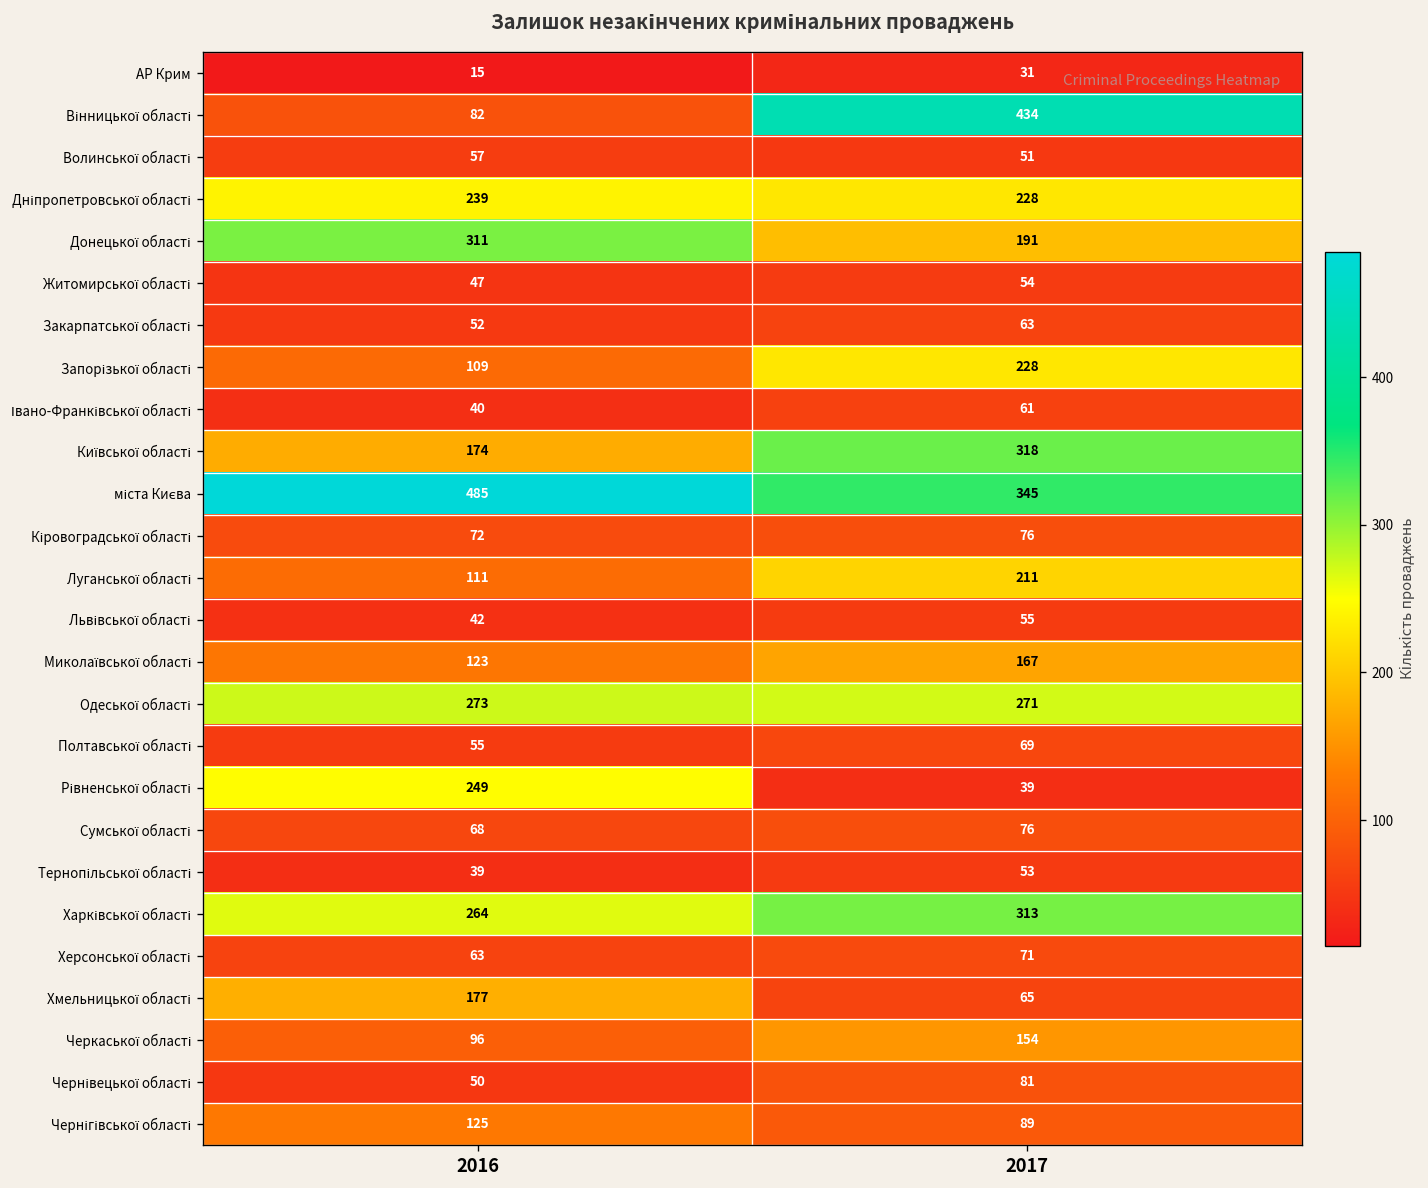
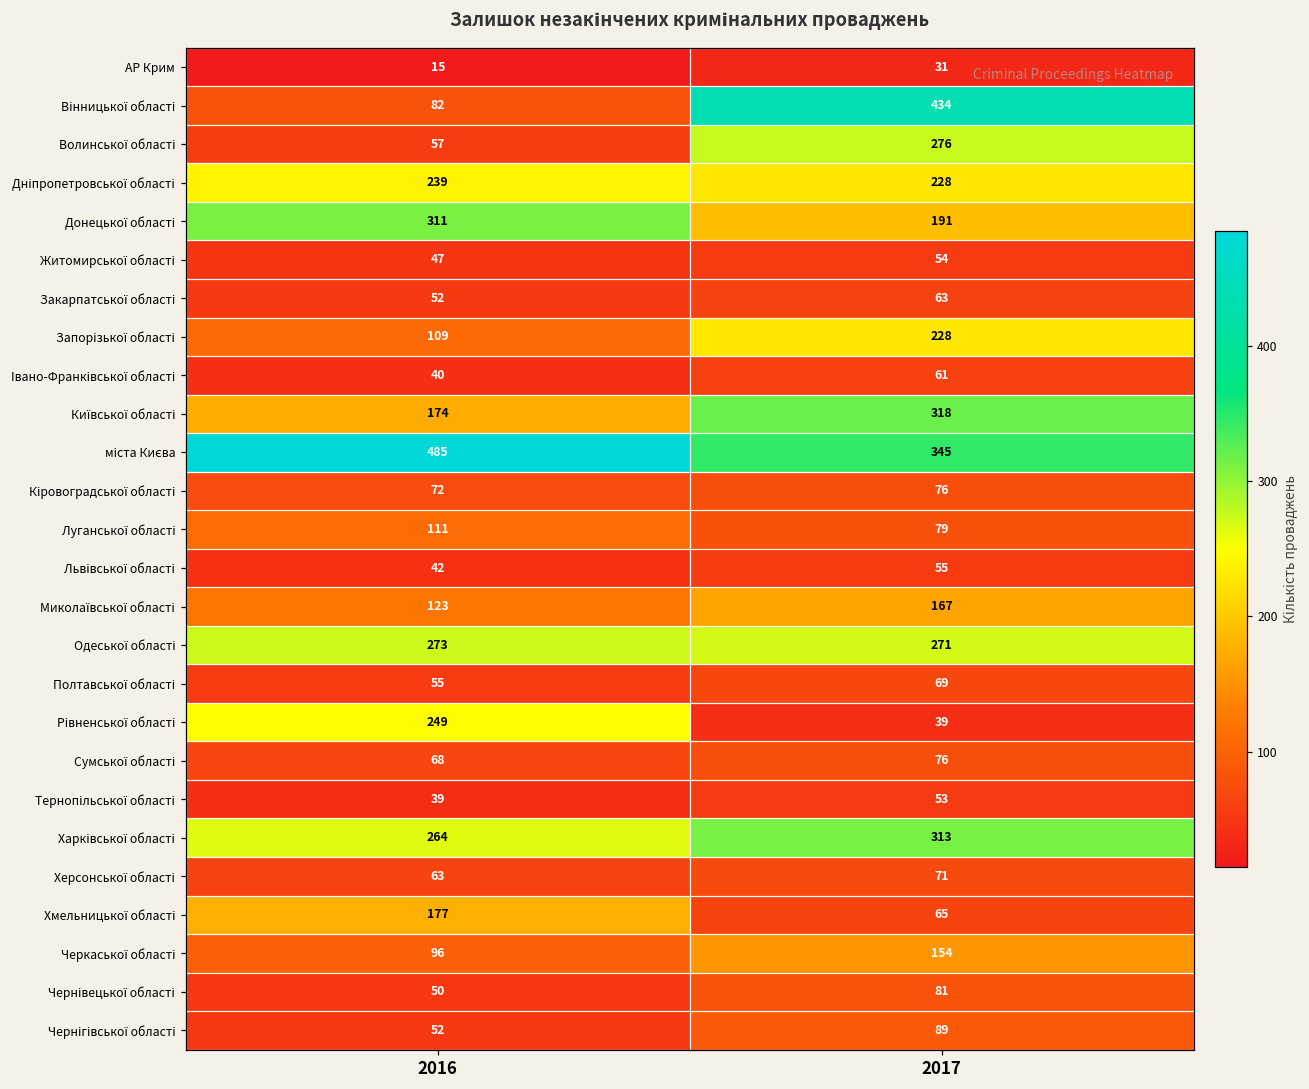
  {
    "АР Крим": {
      "2016": 15
    },
    "Вінницької області": {
      "2016": 82,
      "2017": 434
    },
    "Волинської області": {
      "2016": 57,
-     "2017": 51
+     "2017": 276
    },
    "Дніпропетровської області": {
      "2016": 239,
      "2017": 228
    },
    "Донецької області": {
      "2016": 311,
      "2017": 191
    },
    "Житомирської області": {
      "2016": 47,
      "2017": 54
    },
    "Закарпатської області": {
      "2016": 52,
      "2017": 63
    },
    "Запорізької області": {
      "2016": 109,
      "2017": 228
    },
    "Івано-Франківської області": {
      "2016": 40,
      "2017": 61
    },
    "Київської області": {
      "2016": 174,
      "2017": 318
    },
    "міста Києва": {
      "2016": 485,
      "2017": 345
    },
    "Кіровоградської області": {
      "2016": 72,
      "2017": 76
    },
    "Луганської області": {
      "2016": 111,
-     "2017": 211
+     "2017": 79
    },
    "Львівської області": {
      "2016": 42,
      "2017": 55
    },
    "Миколаївської області": {
      "2016": 123,
      "2017": 167
    },
    "Одеської області": {
      "2016": 273,
      "2017": 271
    },
    "Полтавської області": {
      "2016": 55,
      "2017": 69
    },
    "Рівненської області": {
      "2016": 249,
      "2017": 39
    },
    "Сумської області": {
      "2016": 68,
      "2017": 76
    },
    "Тернопільської області": {
      "2016": 39,
      "2017": 53
    },
    "Харківської області": {
      "2016": 264,
      "2017": 313
    },
    "Херсонської області": {
      "2016": 63,
      "2017": 71
    },
    "Хмельницької області": {
      "2016": 177,
      "2017": 65
    },
    "Черкаської області": {
      "2016": 96,
      "2017": 154
    },
    "Чернівецької області": {
      "2016": 50,
      "2017": 81
    },
    "Чернігівської області": {
-     "2016": 125,
+     "2016": 52,
      "2017": 89
    }
  }
